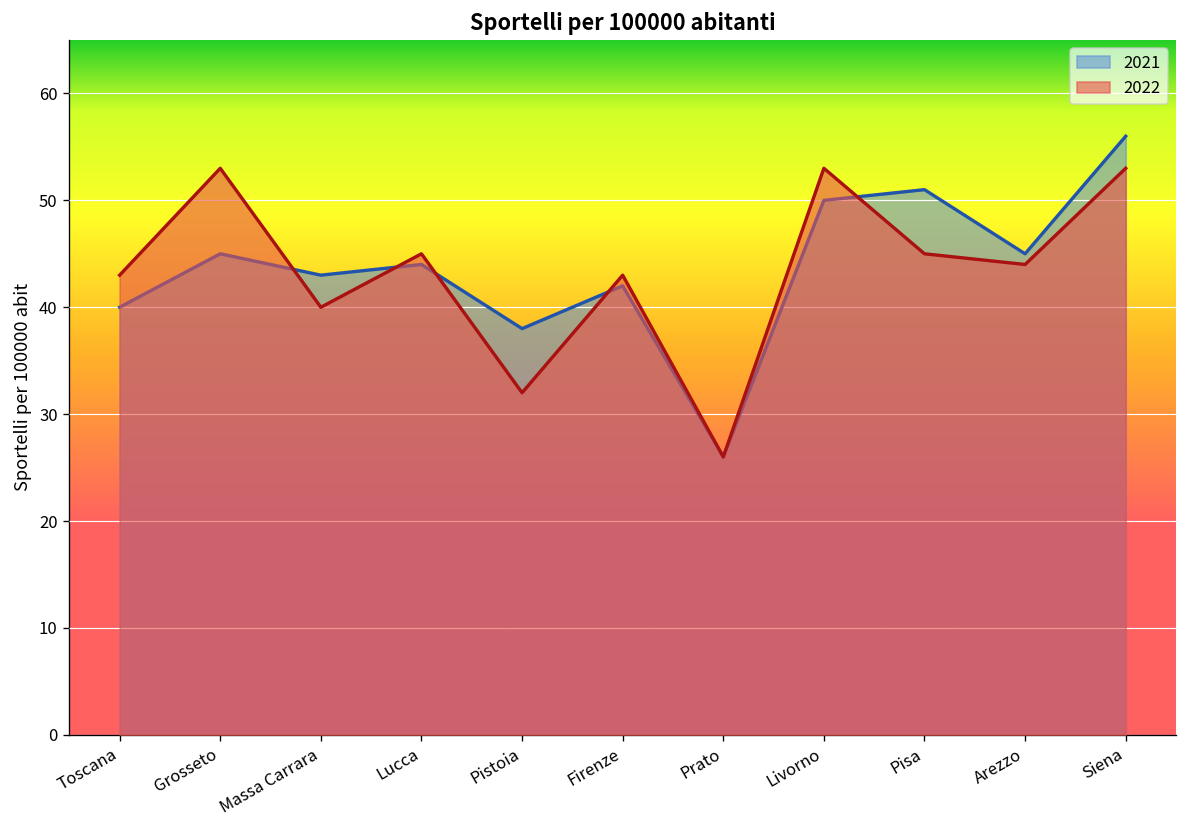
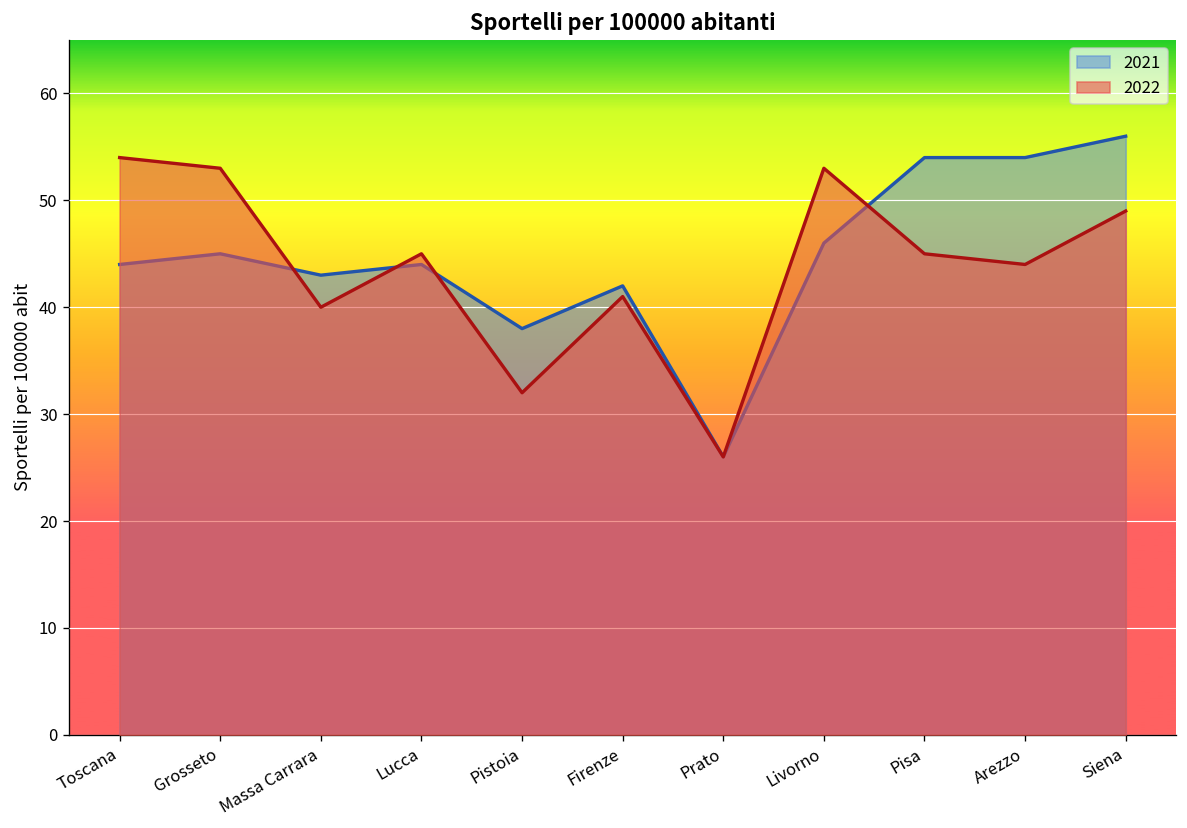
  {
    "2021": {
-     "Toscana": 40,
+     "Toscana": 44,
      "Grosseto": 45,
      "Massa Carrara": 43,
      "Lucca": 44,
      "Pistoia": 38,
      "Firenze": 42,
-     "Livorno": 50,
-     "Pisa": 51,
-     "Arezzo": 45,
+     "Livorno": 46,
+     "Pisa": 54,
+     "Arezzo": 54,
      "Siena": 56
    },
    "2022": {
-     "Toscana": 43,
+     "Toscana": 54,
      "Grosseto": 53,
      "Massa Carrara": 40,
      "Lucca": 45,
      "Pistoia": 32,
-     "Firenze": 43,
+     "Firenze": 41,
      "Livorno": 53,
      "Pisa": 45,
      "Arezzo": 44,
-     "Siena": 53
+     "Siena": 49
    }
  }
